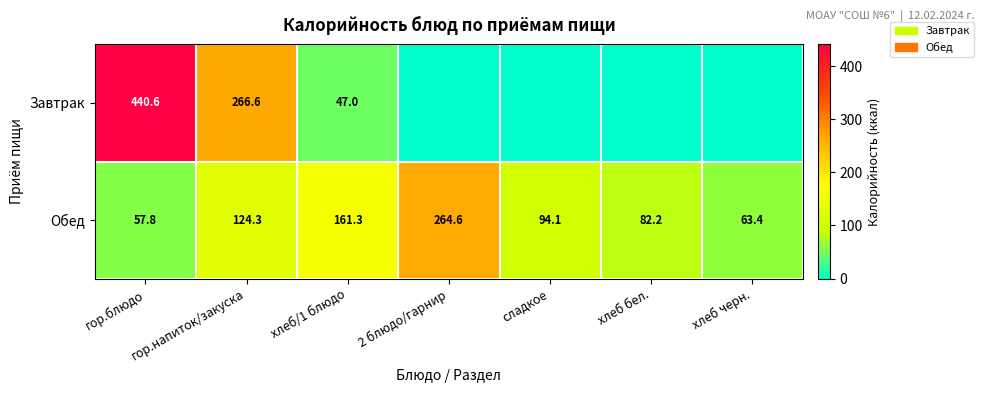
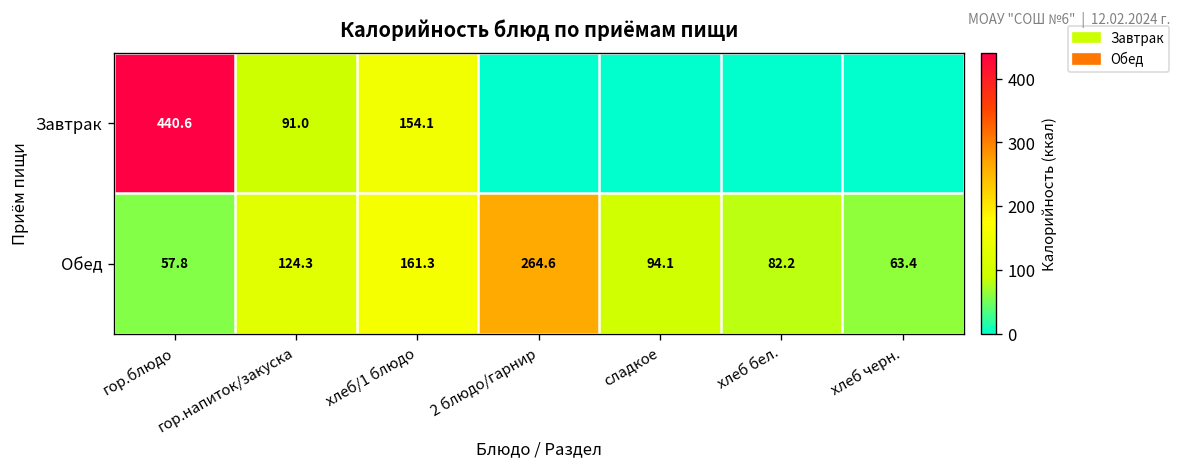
  {
    "Завтрак": {
      "гор.блюдо": 440.6,
-     "гор.напиток/закуска": 266.6,
-     "хлеб/1 блюдо": 47.0
+     "гор.напиток/закуска": 91.0,
+     "хлеб/1 блюдо": 154.1
    },
    "Обед": {
      "гор.блюдо": 57.8,
      "гор.напиток/закуска": 124.3,
      "хлеб/1 блюдо": 161.3,
      "2 блюдо/гарнир": 264.6,
      "сладкое": 94.1,
      "хлеб бел.": 82.2,
      "хлеб черн.": 63.4
    }
  }
